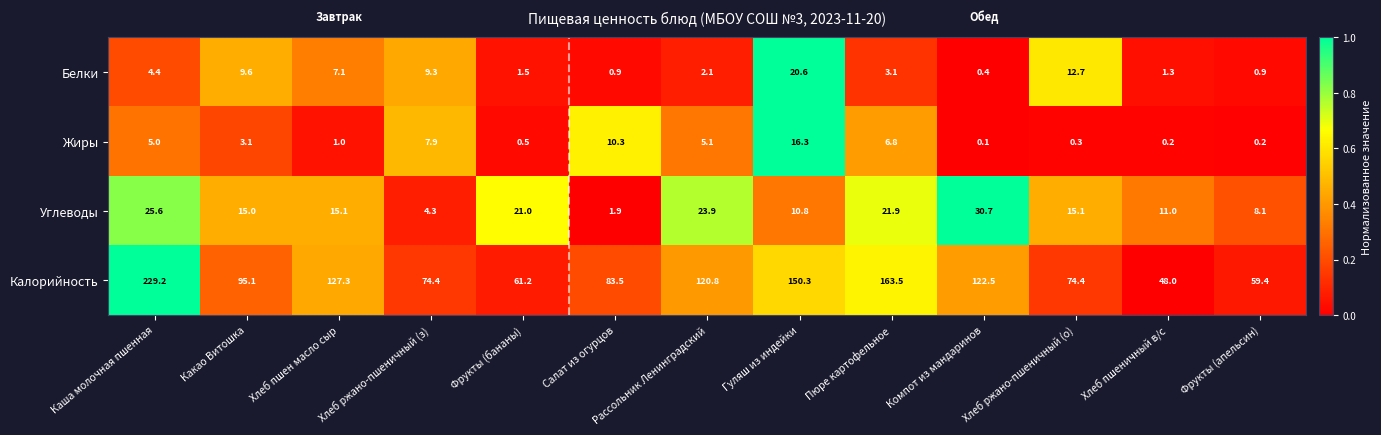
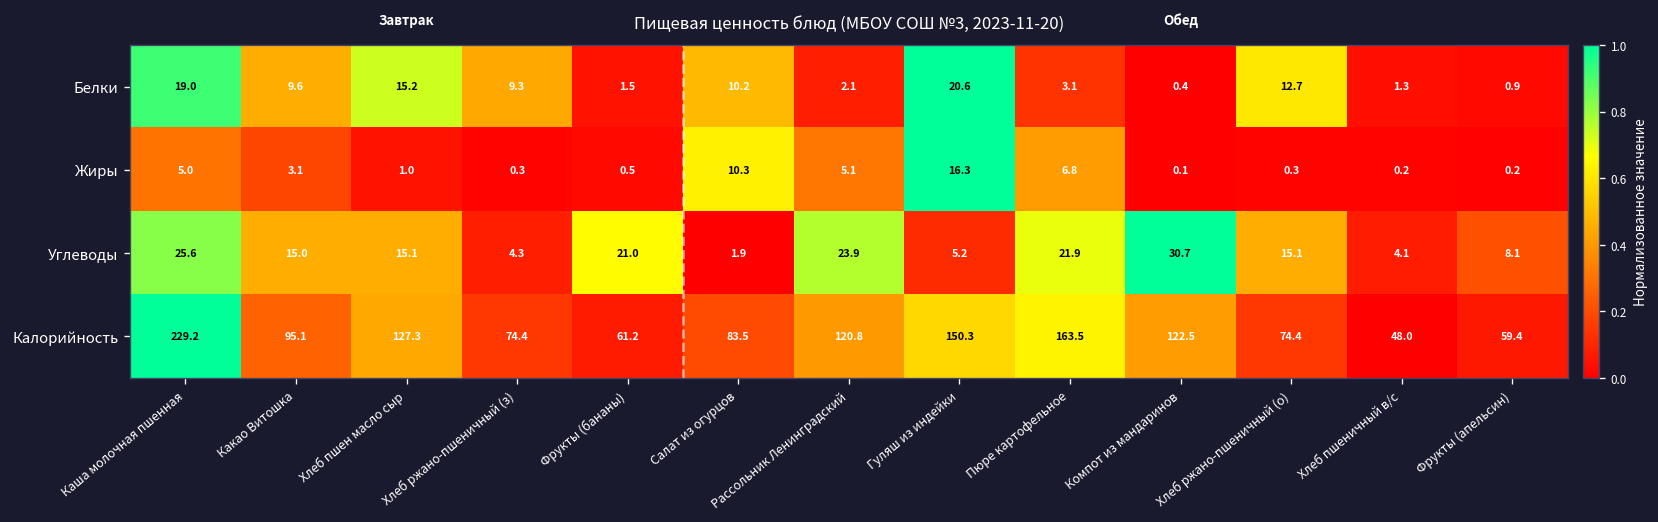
  {
    "Белки": {
-     "Каша молочная пшенная": 4.4,
+     "Каша молочная пшенная": 19.0,
      "Какао Витошка": 9.6,
-     "Хлеб пшен масло сыр": 7.1,
+     "Хлеб пшен масло сыр": 15.2,
      "Хлеб ржано-пшеничный (з)": 9.3,
      "Фрукты (бананы)": 1.5,
-     "Салат из огурцов": 0.9,
+     "Салат из огурцов": 10.2,
      "Рассольник Ленинградский": 2.1,
      "Гуляш из индейки": 20.6,
      "Пюре картофельное": 3.1,
      "Компот из мандаринов": 0.4,
      "Хлеб ржано-пшеничный (о)": 12.7,
      "Хлеб пшеничный в/с": 1.3,
      "Фрукты (апельсин)": 0.9
    },
    "Жиры": {
      "Каша молочная пшенная": 5.0,
      "Какао Витошка": 3.1,
      "Хлеб пшен масло сыр": 1.0,
-     "Хлеб ржано-пшеничный (з)": 7.9,
+     "Хлеб ржано-пшеничный (з)": 0.3,
      "Фрукты (бананы)": 0.5,
      "Салат из огурцов": 10.3,
      "Рассольник Ленинградский": 5.1,
      "Гуляш из индейки": 16.3,
      "Пюре картофельное": 6.8,
      "Компот из мандаринов": 0.1,
      "Хлеб ржано-пшеничный (о)": 0.3,
      "Хлеб пшеничный в/с": 0.2,
      "Фрукты (апельсин)": 0.2
    },
    "Углеводы": {
      "Каша молочная пшенная": 25.6,
      "Какао Витошка": 15.0,
      "Хлеб пшен масло сыр": 15.1,
      "Хлеб ржано-пшеничный (з)": 4.3,
      "Фрукты (бананы)": 21.0,
      "Салат из огурцов": 1.9,
      "Рассольник Ленинградский": 23.9,
-     "Гуляш из индейки": 10.8,
+     "Гуляш из индейки": 5.2,
      "Пюре картофельное": 21.9,
      "Компот из мандаринов": 30.7,
      "Хлеб ржано-пшеничный (о)": 15.1,
-     "Хлеб пшеничный в/с": 11.0,
+     "Хлеб пшеничный в/с": 4.1,
      "Фрукты (апельсин)": 8.1
    },
    "Калорийность": {
      "Каша молочная пшенная": 229.2,
      "Какао Витошка": 95.1,
      "Хлеб пшен масло сыр": 127.3,
      "Хлеб ржано-пшеничный (з)": 74.4,
      "Фрукты (бананы)": 61.2,
      "Салат из огурцов": 83.5,
      "Рассольник Ленинградский": 120.8,
      "Гуляш из индейки": 150.3,
      "Пюре картофельное": 163.5,
      "Компот из мандаринов": 122.5,
      "Хлеб ржано-пшеничный (о)": 74.4,
      "Хлеб пшеничный в/с": 48.0,
      "Фрукты (апельсин)": 59.4
    }
  }
